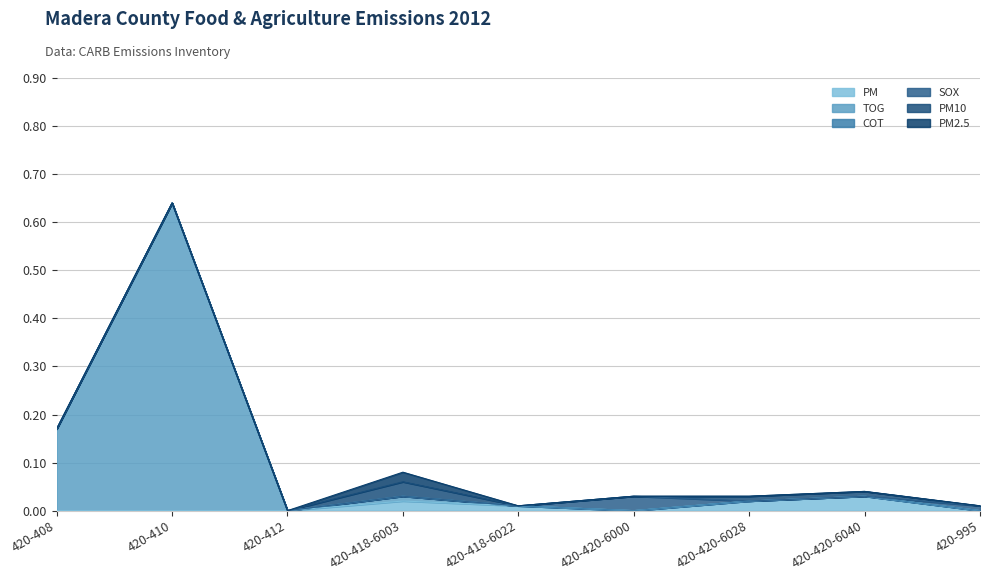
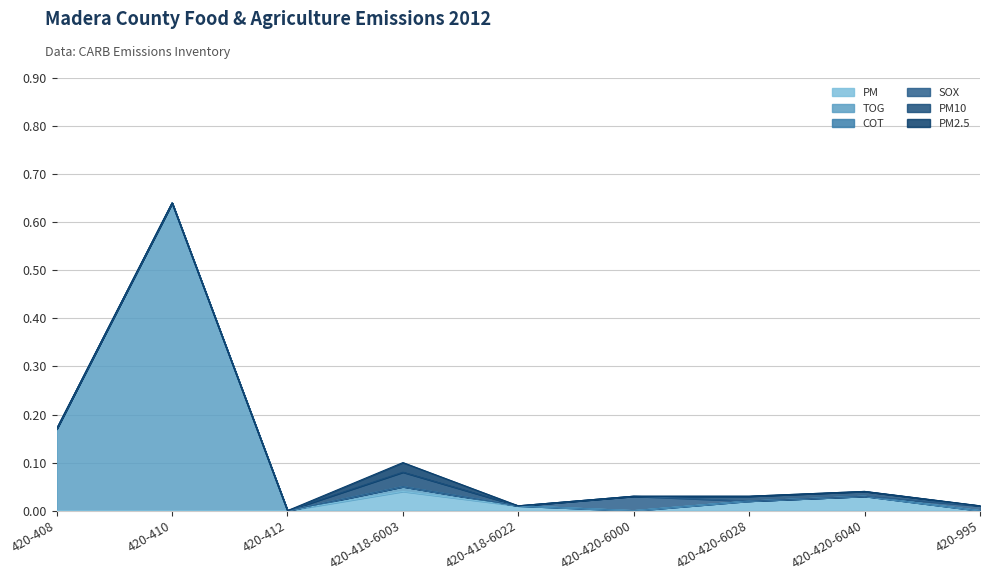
  {
    "PM": {
      "420-408": 0.00,
      "420-410": 0.00,
-     "420-418-6003": 0.02
+     "420-418-6003": 0.04
    }
  }
